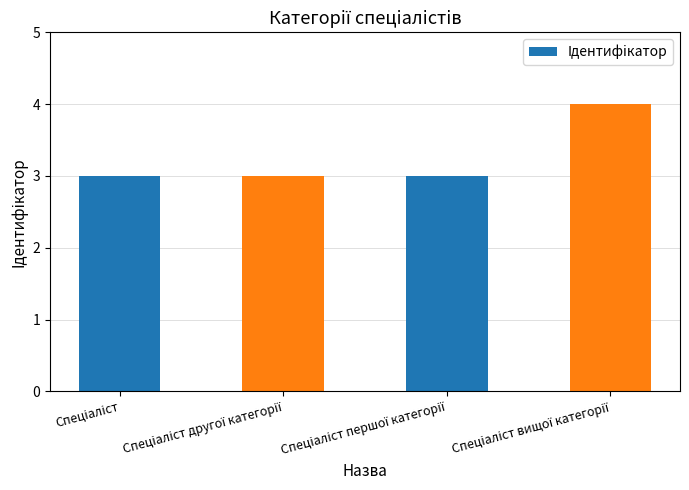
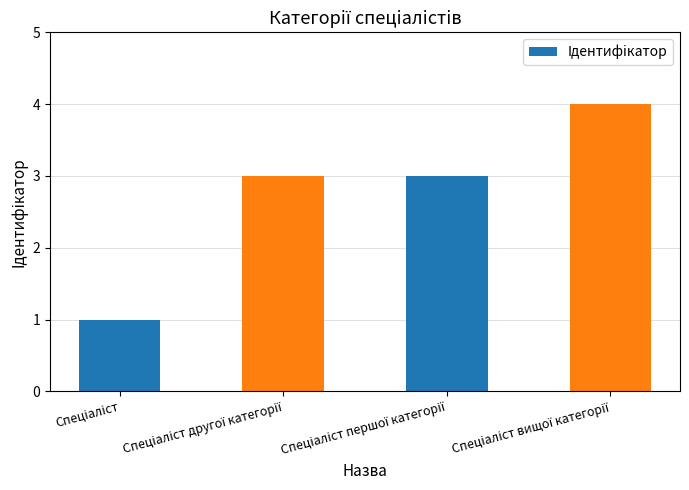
  {
-   "Спеціаліст": 3,
+   "Спеціаліст": 1,
    "Спеціаліст другої категорії": 3,
    "Спеціаліст першої категорії": 3,
    "Спеціаліст вищої категорії": 4
  }
